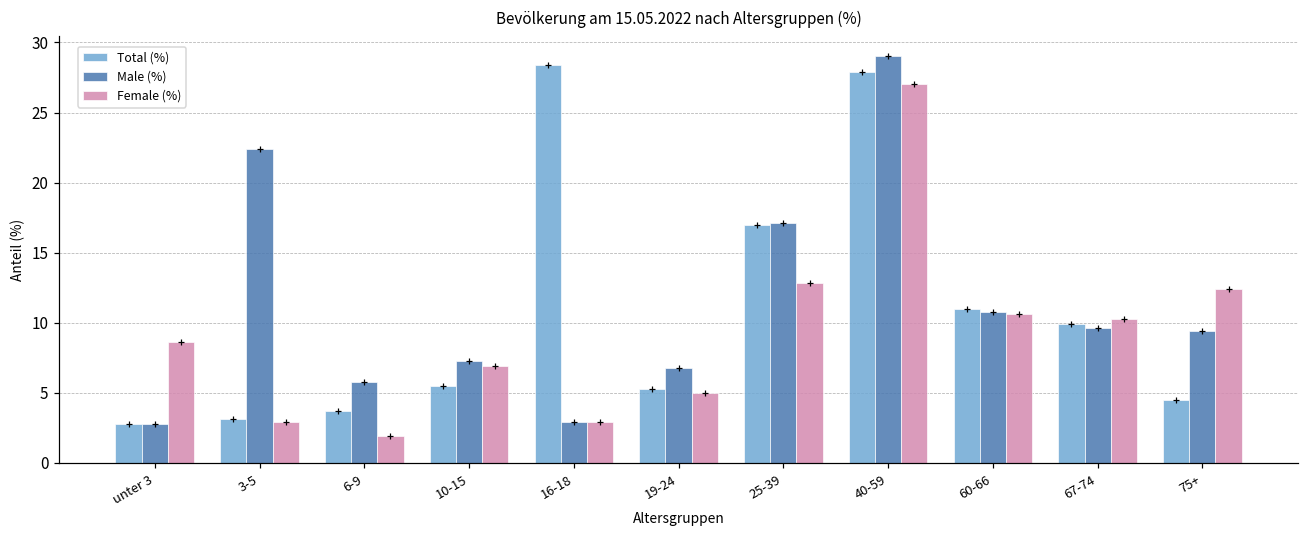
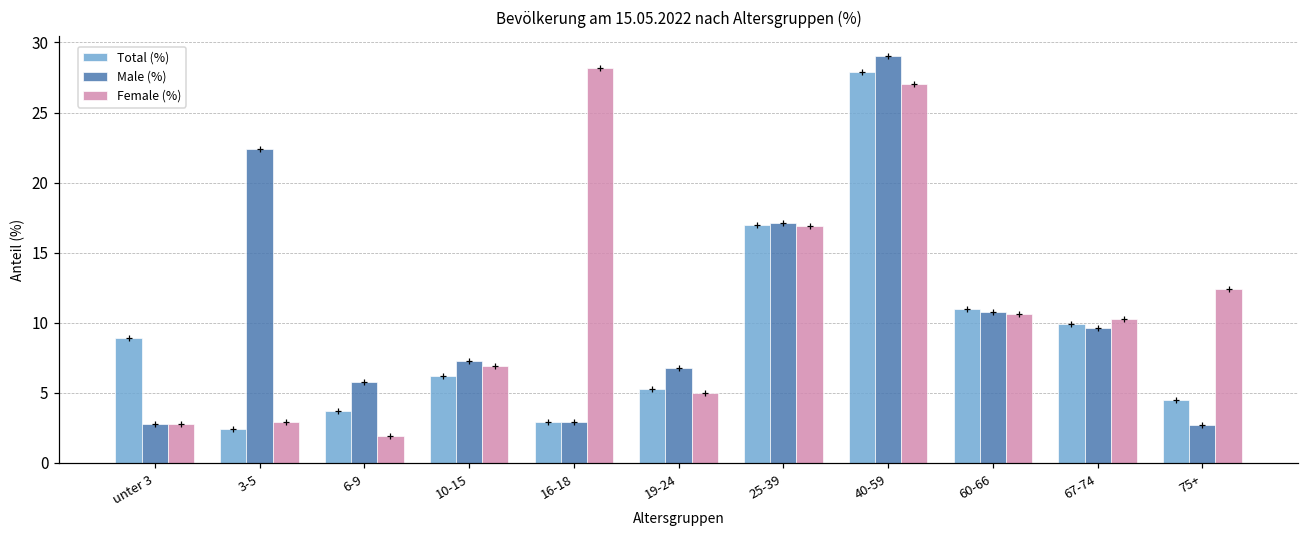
  {
    "Total (%)": {
-     "unter 3": 2.8,
-     "3-5": 3.1,
+     "unter 3": 8.9,
+     "3-5": 2.4,
      "6-9": 3.7,
-     "10-15": 5.5,
-     "16-18": 28.4,
+     "10-15": 6.2,
+     "16-18": 2.9,
      "19-24": 5.3,
      "25-39": 17.0,
      "40-59": 27.9,
      "60-66": 11.0,
      "67-74": 9.9,
      "75+": 4.5
    },
    "Male (%)": {
      "unter 3": 2.8,
      "3-5": 22.4,
      "6-9": 5.8,
      "10-15": 7.3,
      "16-18": 2.9,
      "19-24": 6.8,
      "25-39": 17.1,
      "40-59": 29.0,
      "60-66": 10.8,
      "67-74": 9.6,
-     "75+": 9.4
+     "75+": 2.7
    },
    "Female (%)": {
-     "unter 3": 8.6,
+     "unter 3": 2.8,
      "3-5": 2.9,
      "6-9": 1.9,
      "10-15": 6.9,
-     "16-18": 2.9,
+     "16-18": 28.2,
      "19-24": 5.0,
-     "25-39": 12.8,
+     "25-39": 16.9,
      "40-59": 27.0,
      "60-66": 10.6,
      "67-74": 10.3,
      "75+": 12.4
    }
  }
